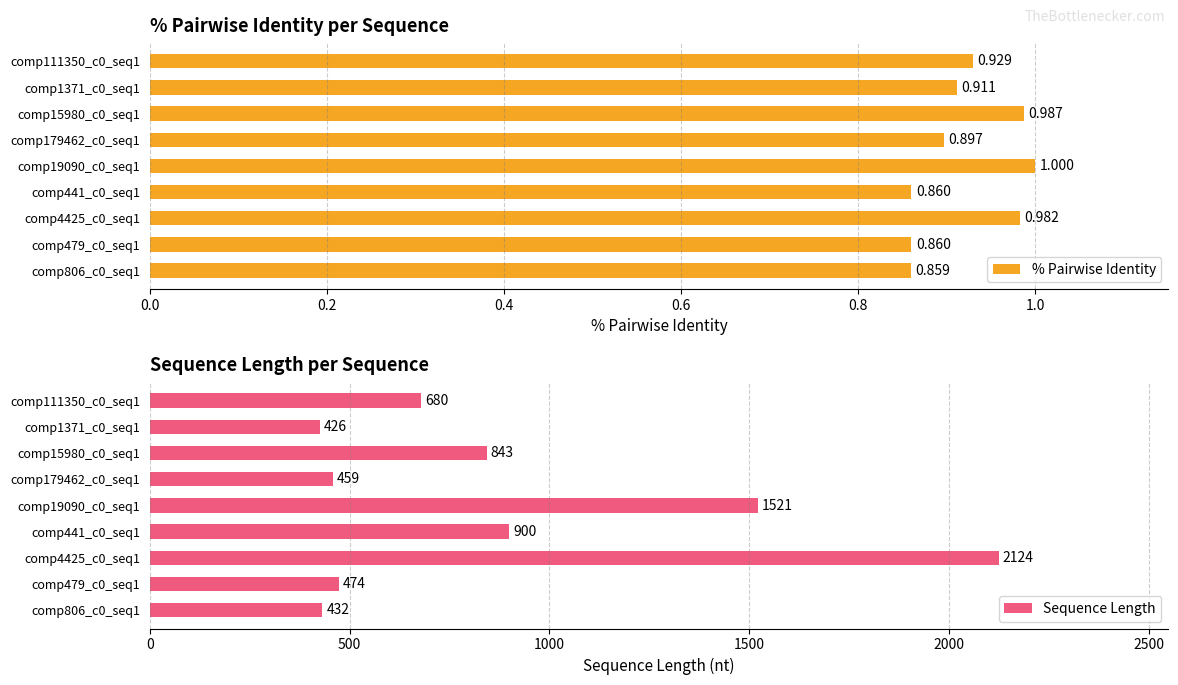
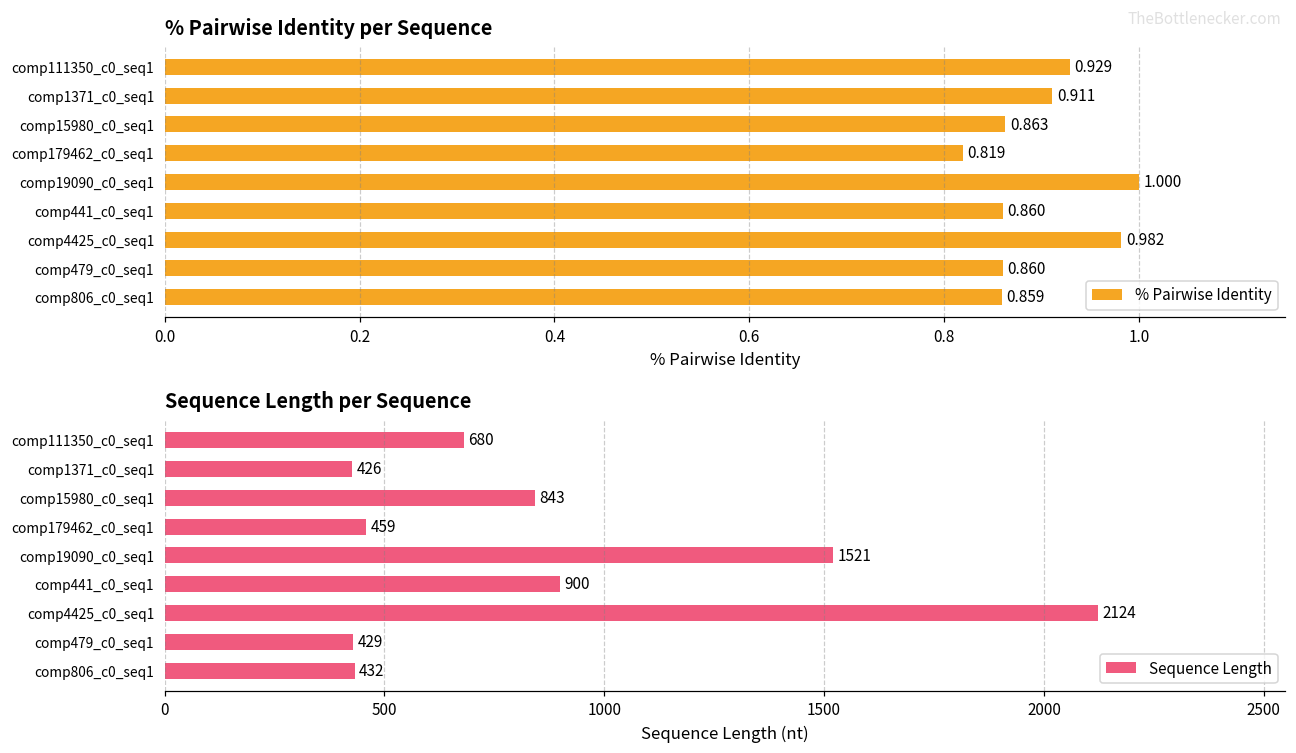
  {
    "% Pairwise Identity per Sequence": {
      "comp111350_c0_seq1": 0.929,
      "comp1371_c0_seq1": 0.911,
-     "comp15980_c0_seq1": 0.987,
-     "comp179462_c0_seq1": 0.897,
+     "comp15980_c0_seq1": 0.863,
+     "comp179462_c0_seq1": 0.819,
      "comp19090_c0_seq1": 1.000,
      "comp441_c0_seq1": 0.860,
      "comp4425_c0_seq1": 0.982,
      "comp479_c0_seq1": 0.860,
      "comp806_c0_seq1": 0.859
    },
    "Sequence Length per Sequence": {
      "comp111350_c0_seq1": 680,
      "comp1371_c0_seq1": 426,
      "comp15980_c0_seq1": 843,
      "comp179462_c0_seq1": 459,
      "comp19090_c0_seq1": 1521,
      "comp441_c0_seq1": 900,
      "comp4425_c0_seq1": 2124,
-     "comp479_c0_seq1": 474,
+     "comp479_c0_seq1": 429,
      "comp806_c0_seq1": 432
    }
  }
